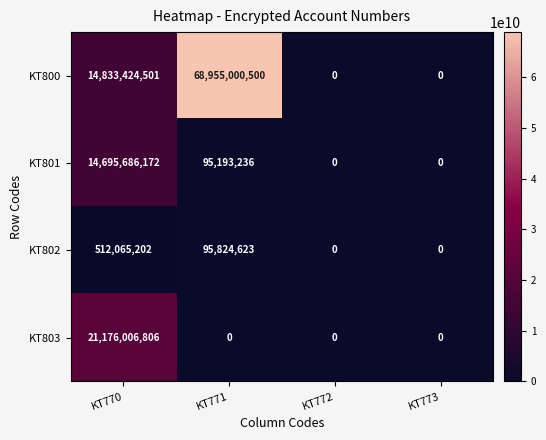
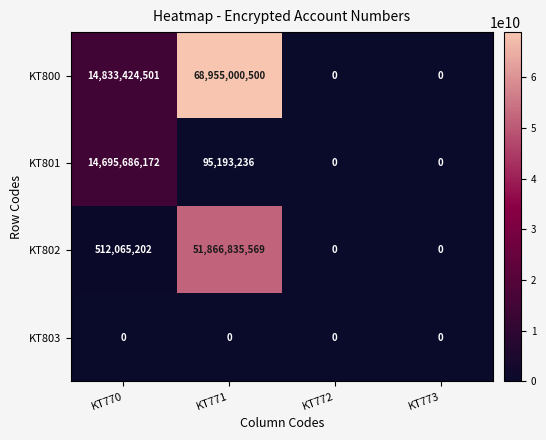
  {
    "KT800": {
      "KT770": "14,833,424,501",
      "KT771": "68,955,000,500",
      "KT772": "0",
      "KT773": "0"
    },
    "KT801": {
      "KT770": "14,695,686,172",
      "KT771": "95,193,236",
      "KT772": "0",
      "KT773": "0"
    },
    "KT802": {
      "KT770": "512,065,202",
-     "KT771": "95,824,623",
+     "KT771": "51,866,835,569",
      "KT772": "0",
      "KT773": "0"
    },
    "KT803": {
-     "KT770": "21,176,006,806",
+     "KT770": "0",
      "KT771": "0",
      "KT772": "0",
      "KT773": "0"
    }
  }
